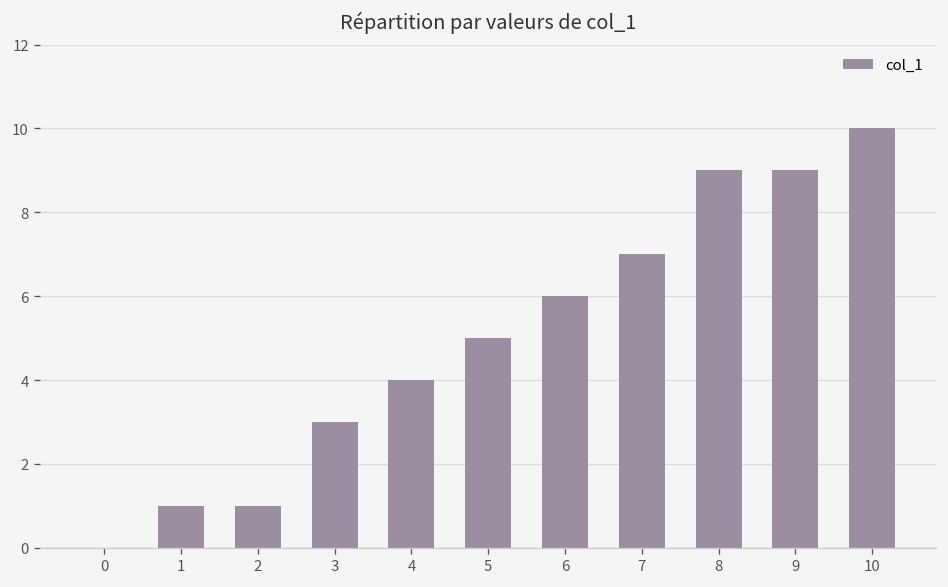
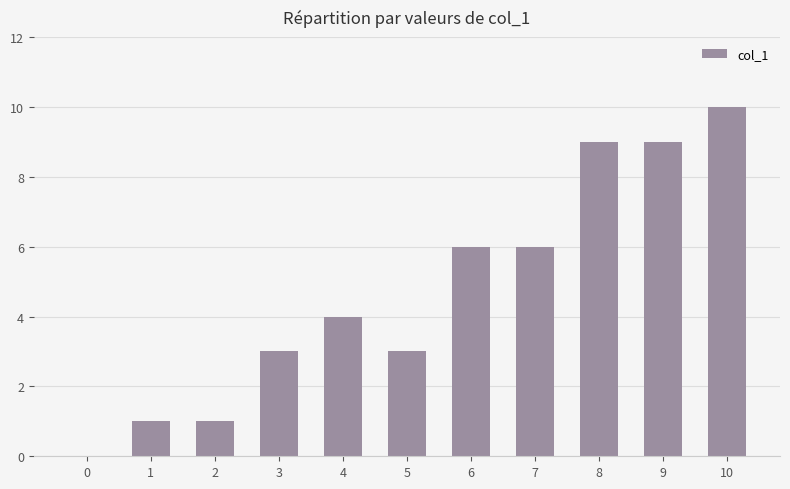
  {
    "0": 0,
    "1": 1,
    "2": 1,
    "3": 3,
    "4": 4,
-   "5": 5,
+   "5": 3,
    "6": 6,
-   "7": 7,
+   "7": 6,
    "8": 9,
    "9": 9,
    "10": 10
  }
